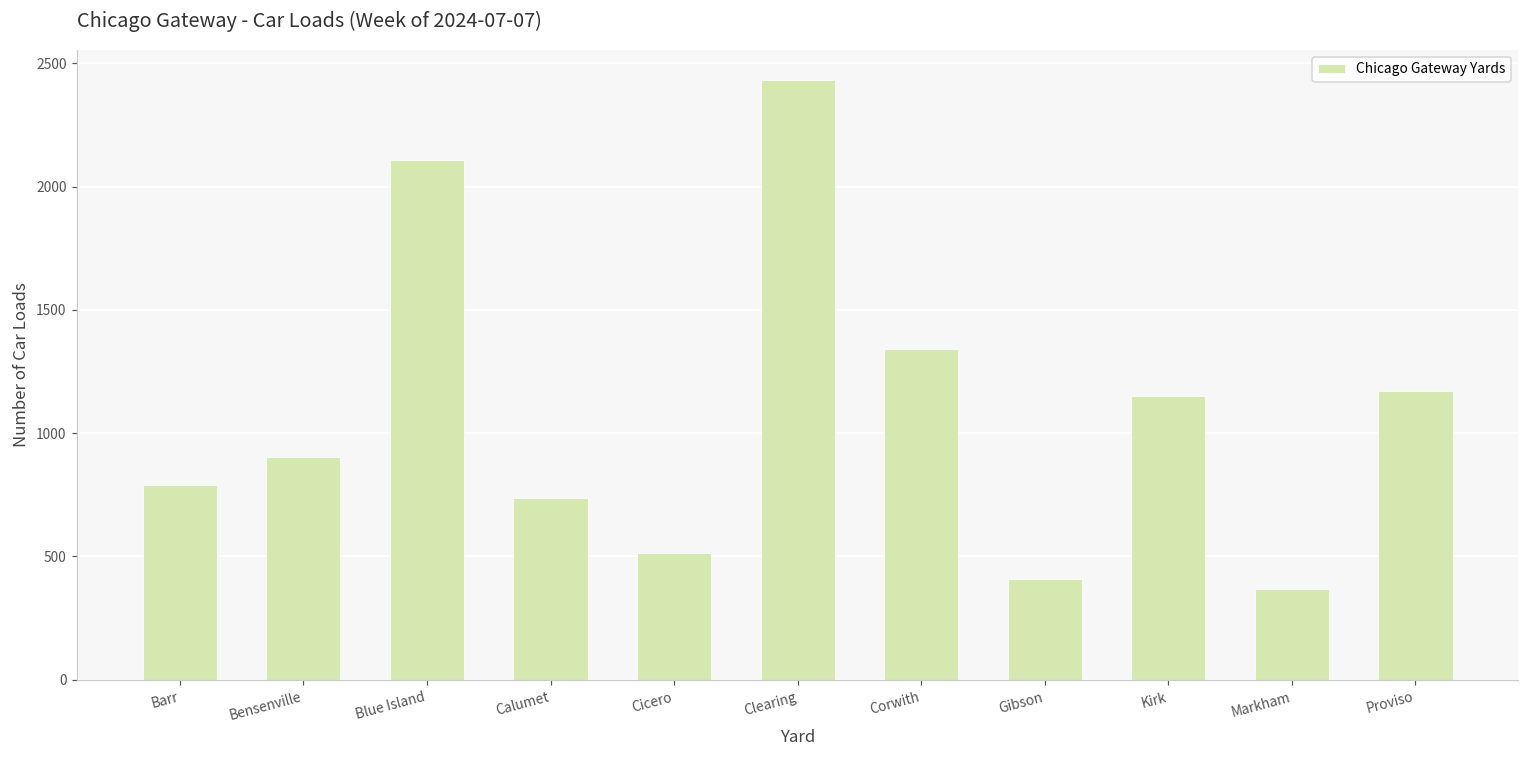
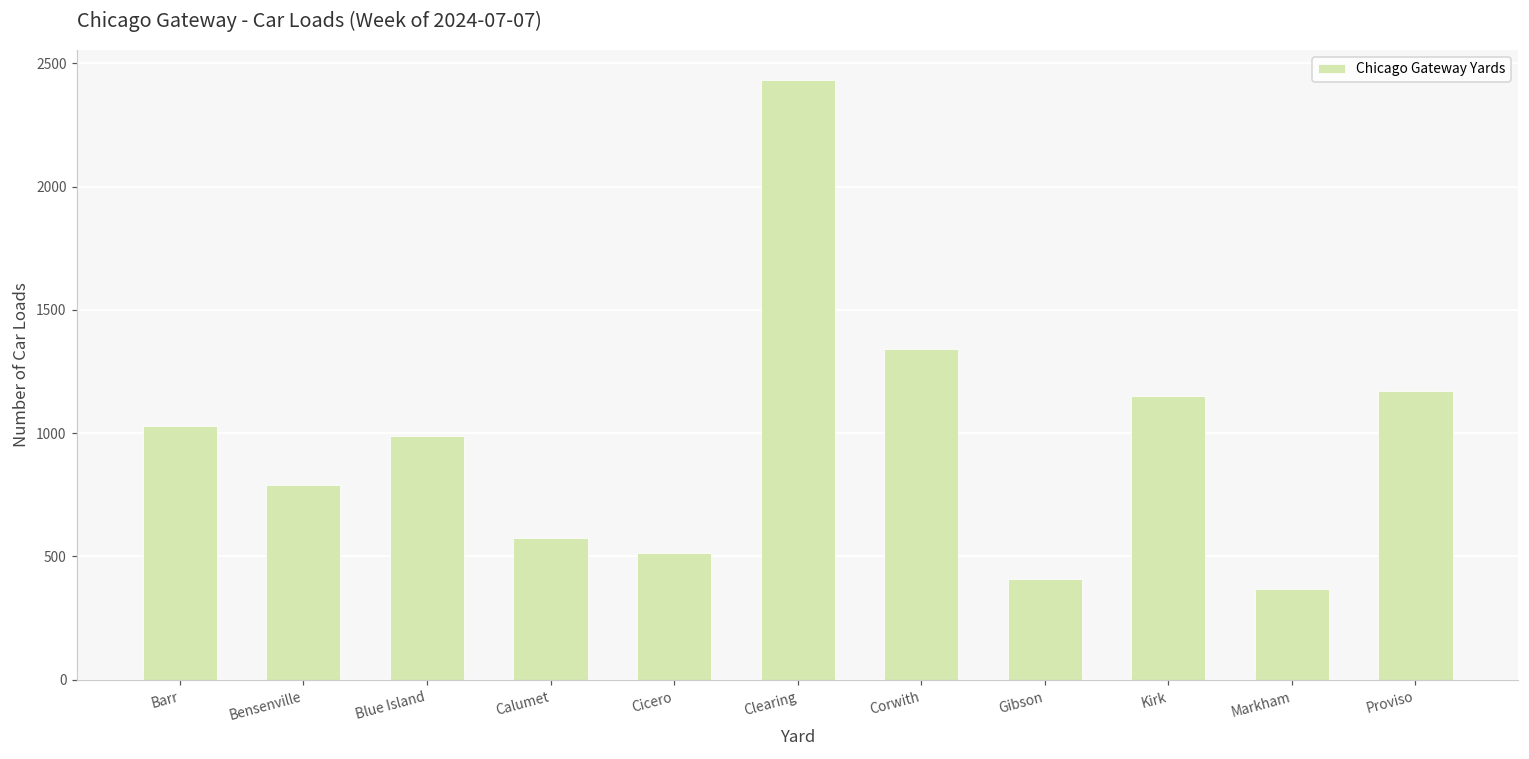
  {
-   "Barr": 790,
-   "Bensenville": 900,
-   "Blue Island": 2110,
-   "Calumet": 740,
+   "Barr": 1030,
+   "Bensenville": 790,
+   "Blue Island": 990,
+   "Calumet": 570,
    "Cicero": 510,
    "Clearing": 2430,
    "Corwith": 1340,
    "Gibson": 410,
    "Kirk": 1150,
    "Markham": 370,
    "Proviso": 1170
  }
